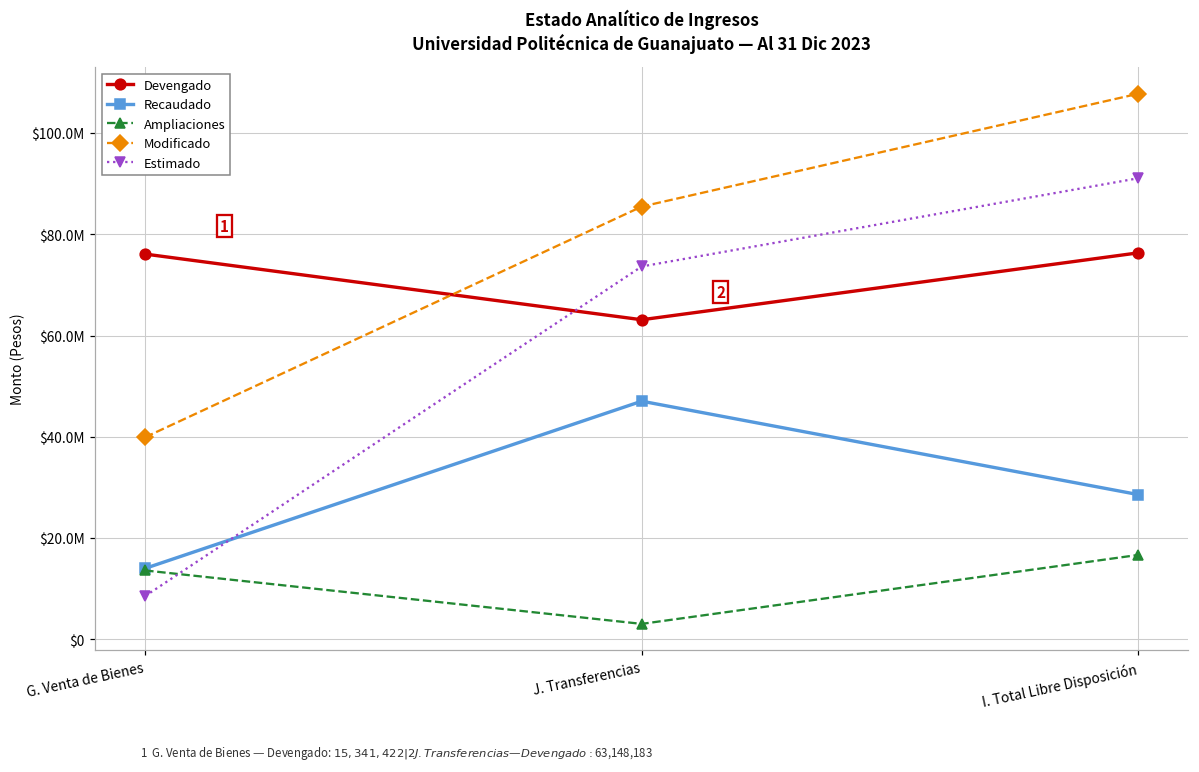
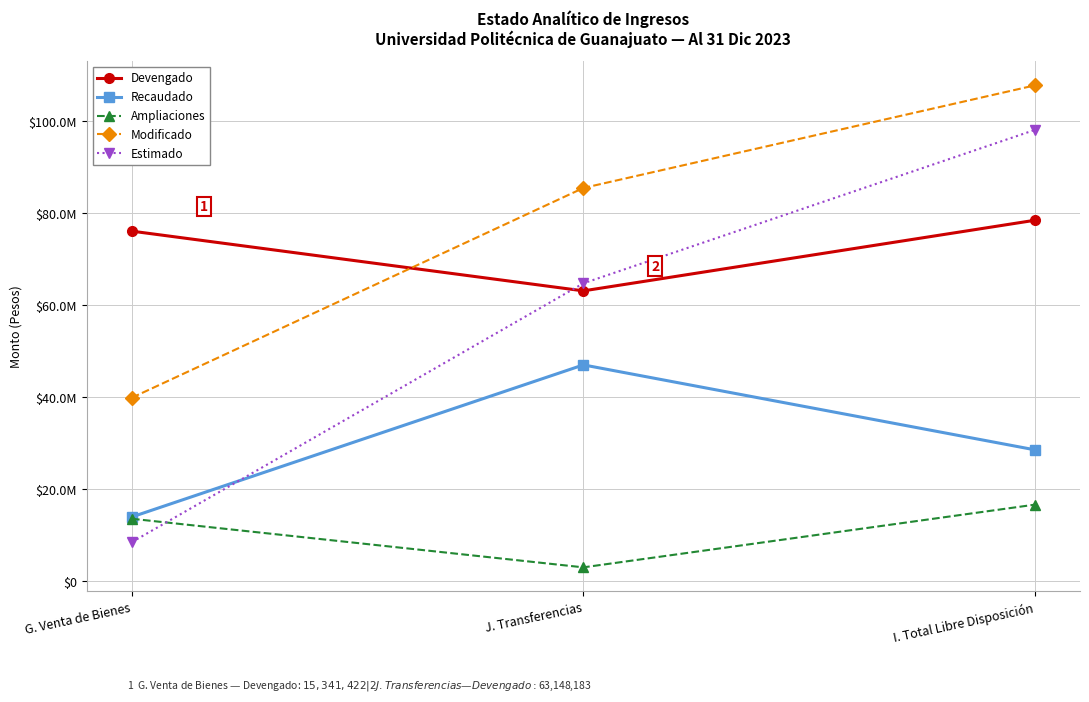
  {
    "Devengado": {
      "G. Venta de Bienes": "$76000000",
      "J. Transferencias": "$63000000",
-     "I. Total Libre Disposición": "$76000000"
+     "I. Total Libre Disposición": "$78000000"
    },
    "Recaudado": {
      "J. Transferencias": "$47000000",
      "I. Total Libre Disposición": "$29000000"
    },
    "Ampliaciones": {
      "J. Transferencias": "$3000000",
      "I. Total Libre Disposición": "$17000000"
    },
    "Modificado": {
      "G. Venta de Bienes": "$40000000",
      "J. Transferencias": "$86000000",
      "I. Total Libre Disposición": "$108000000"
    },
    "Estimado": {
      "G. Venta de Bienes": "$9000000",
-     "J. Transferencias": "$74000000",
-     "I. Total Libre Disposición": "$91000000"
+     "J. Transferencias": "$65000000",
+     "I. Total Libre Disposición": "$98000000"
    }
  }
